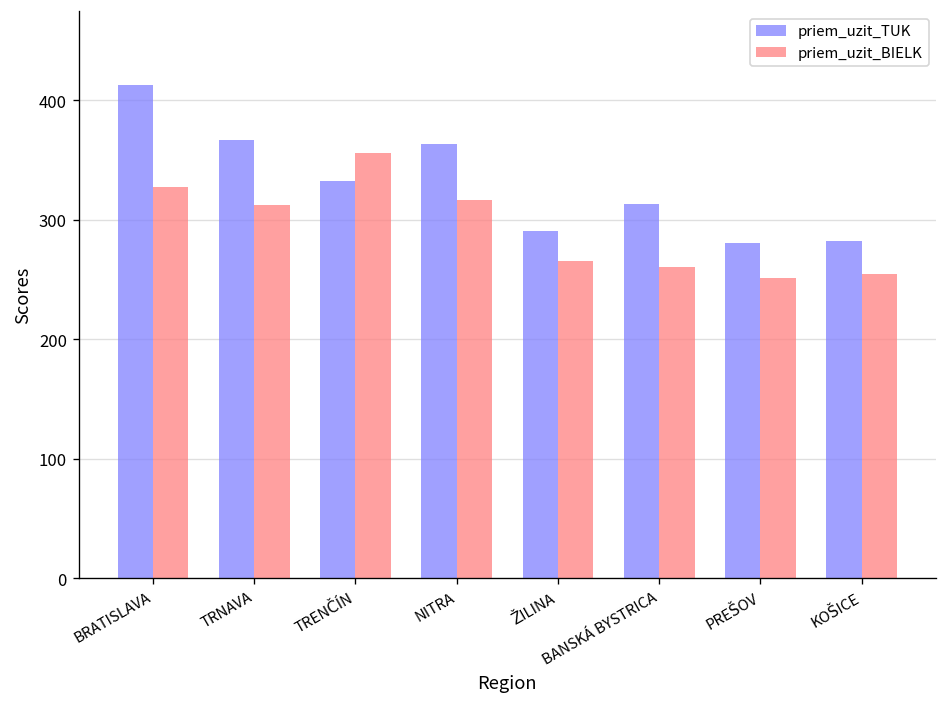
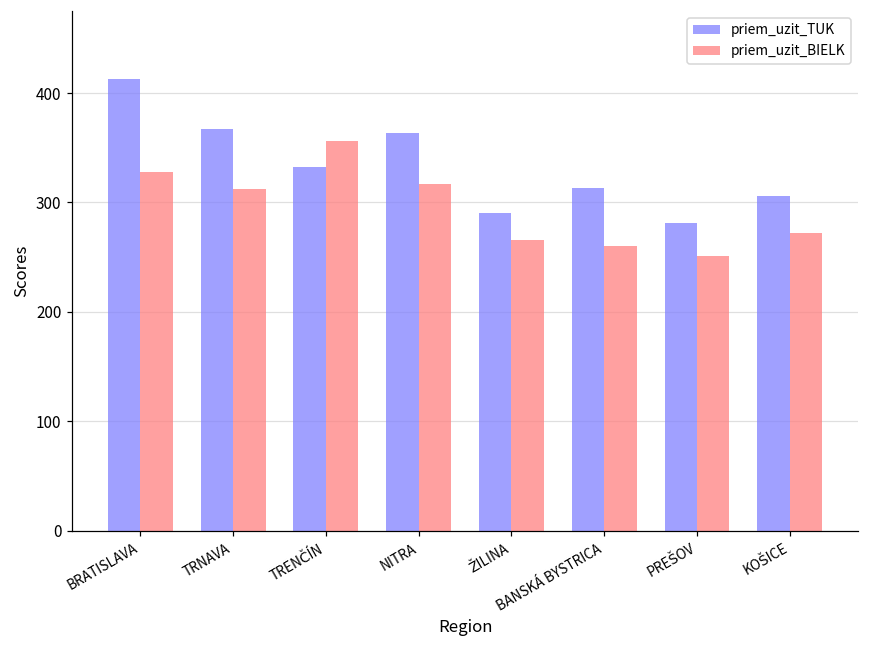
  {
    "priem_uzit_TUK": {
      "BRATISLAVA": 410,
      "TRNAVA": 370,
      "TRENČÍN": 330,
      "NITRA": 360,
      "ŽILINA": 290,
      "BANSKÁ BYSTRICA": 310,
      "PREŠOV": 280,
-     "KOŠICE": 280
+     "KOŠICE": 310
    },
    "priem_uzit_BIELK": {
      "BRATISLAVA": 330,
      "TRNAVA": 310,
      "TRENČÍN": 360,
      "NITRA": 320,
      "ŽILINA": 270,
      "BANSKÁ BYSTRICA": 260,
      "PREŠOV": 250,
-     "KOŠICE": 250
+     "KOŠICE": 270
    }
  }
